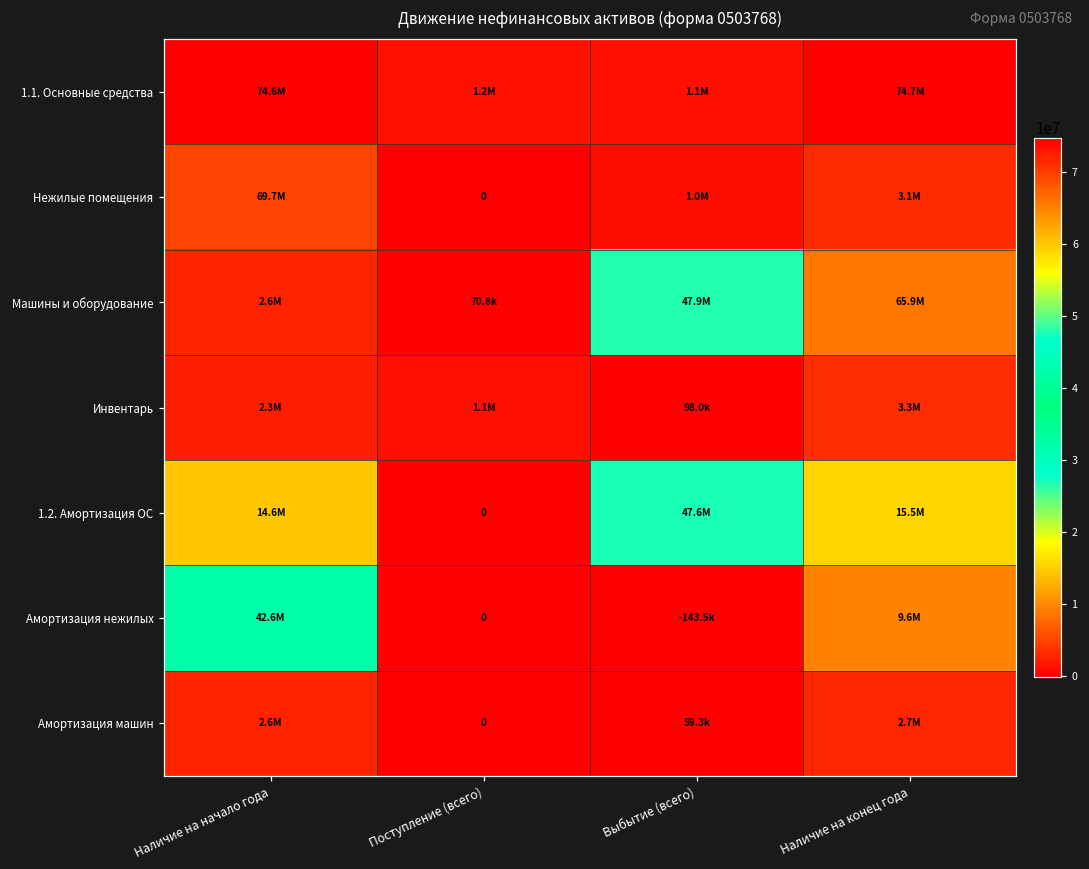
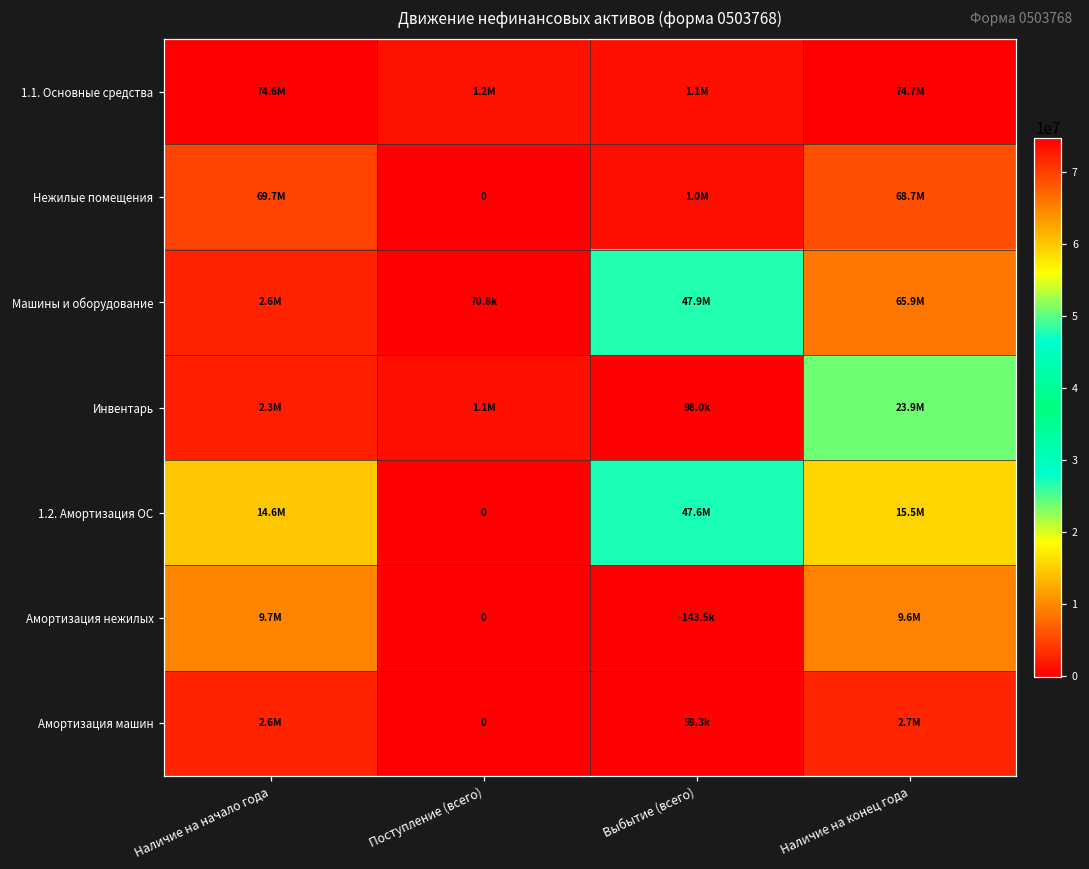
  {
    "1.1. Основные средства": {
      "Наличие на начало года": "74.6M",
      "Поступление (всего)": "1.2M",
      "Выбытие (всего)": "1.1M",
      "Наличие на конец года": "74.7M"
    },
    "Нежилые помещения": {
      "Наличие на начало года": "69.7M",
      "Поступление (всего)": "0",
      "Выбытие (всего)": "1.0M",
-     "Наличие на конец года": "3.1M"
+     "Наличие на конец года": "68.7M"
    },
    "Машины и оборудование": {
      "Наличие на начало года": "2.6M",
      "Поступление (всего)": "70.8k",
      "Выбытие (всего)": "47.9M",
      "Наличие на конец года": "65.9M"
    },
    "Инвентарь": {
      "Наличие на начало года": "2.3M",
      "Поступление (всего)": "1.1M",
      "Выбытие (всего)": "98.0k",
-     "Наличие на конец года": "3.3M"
+     "Наличие на конец года": "23.9M"
    },
    "1.2. Амортизация ОС": {
      "Наличие на начало года": "14.6M",
      "Поступление (всего)": "0",
      "Выбытие (всего)": "47.6M",
      "Наличие на конец года": "15.5M"
    },
    "Амортизация нежилых": {
-     "Наличие на начало года": "42.6M",
+     "Наличие на начало года": "9.7M",
      "Поступление (всего)": "0",
      "Выбытие (всего)": "-143.5k",
      "Наличие на конец года": "9.6M"
    },
    "Амортизация машин": {
      "Наличие на начало года": "2.6M",
      "Поступление (всего)": "0",
      "Выбытие (всего)": "59.3k",
      "Наличие на конец года": "2.7M"
    }
  }
